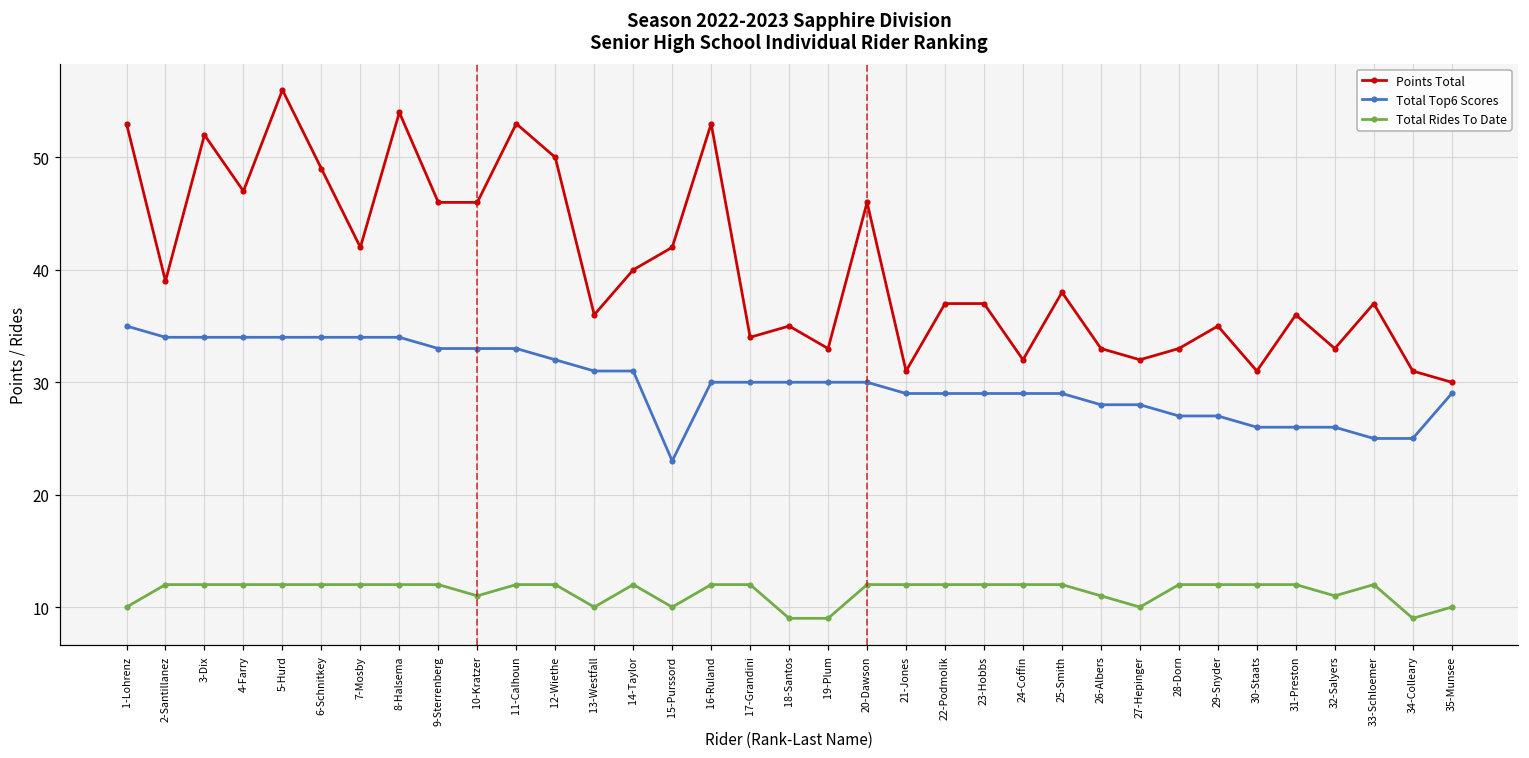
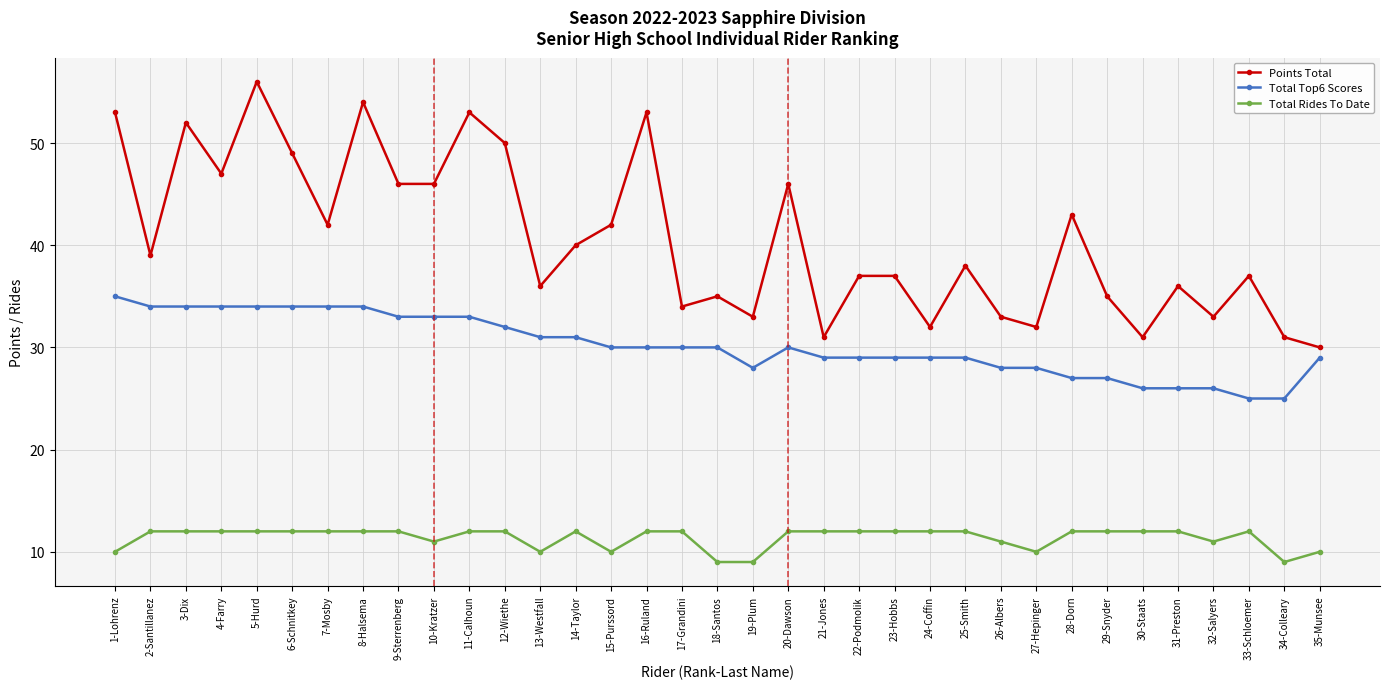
  {
    "Points Total": {
      "1-Lohrenz": 53,
      "2-Santillanez": 39,
      "3-Dix": 52,
      "4-Farry": 47,
      "5-Hurd": 56,
      "6-Schnitkey": 49,
      "7-Mosby": 42,
      "8-Halsema": 54,
      "9-Sterrenberg": 46,
      "10-Kratzer": 46,
      "11-Calhoun": 53,
      "12-Wiethe": 50,
      "13-Westfall": 36,
      "14-Taylor": 40,
      "15-Purssord": 42,
      "16-Ruland": 53,
      "17-Grandini": 34,
      "18-Santos": 35,
      "19-Plum": 33,
      "20-Dawson": 46,
      "21-Jones": 31,
      "22-Podmolik": 37,
      "23-Hobbs": 37,
      "24-Coffin": 32,
      "25-Smith": 38,
      "26-Albers": 33,
      "27-Hepinger": 32,
-     "28-Dorn": 33,
+     "28-Dorn": 43,
      "29-Snyder": 35,
      "30-Staats": 31,
      "31-Preston": 36,
      "32-Salyers": 33,
      "33-Schloemer": 37,
      "34-Colleary": 31,
      "35-Munsee": 30
    },
    "Total Top6 Scores": {
      "1-Lohrenz": 35,
      "2-Santillanez": 34,
      "3-Dix": 34,
      "4-Farry": 34,
      "5-Hurd": 34,
      "6-Schnitkey": 34,
      "7-Mosby": 34,
      "8-Halsema": 34,
      "9-Sterrenberg": 33,
      "10-Kratzer": 33,
      "11-Calhoun": 33,
      "12-Wiethe": 32,
      "13-Westfall": 31,
      "14-Taylor": 31,
-     "15-Purssord": 23,
+     "15-Purssord": 30,
      "16-Ruland": 30,
      "17-Grandini": 30,
      "18-Santos": 30,
-     "19-Plum": 30,
+     "19-Plum": 28,
      "20-Dawson": 30,
      "21-Jones": 29,
      "22-Podmolik": 29,
      "23-Hobbs": 29,
      "24-Coffin": 29,
      "25-Smith": 29,
      "26-Albers": 28,
      "27-Hepinger": 28,
      "28-Dorn": 27,
      "29-Snyder": 27,
      "30-Staats": 26,
      "31-Preston": 26,
      "32-Salyers": 26,
      "33-Schloemer": 25,
      "34-Colleary": 25,
      "35-Munsee": 29
    },
    "Total Rides To Date": {
      "1-Lohrenz": 10,
      "2-Santillanez": 12,
      "3-Dix": 12,
      "4-Farry": 12,
      "5-Hurd": 12,
      "6-Schnitkey": 12,
      "7-Mosby": 12,
      "8-Halsema": 12,
      "9-Sterrenberg": 12,
      "10-Kratzer": 11,
      "11-Calhoun": 12,
      "12-Wiethe": 12,
      "13-Westfall": 10,
      "14-Taylor": 12,
      "15-Purssord": 10,
      "16-Ruland": 12,
      "17-Grandini": 12,
      "18-Santos": 9,
      "19-Plum": 9,
      "20-Dawson": 12,
      "21-Jones": 12,
      "22-Podmolik": 12,
      "23-Hobbs": 12,
      "24-Coffin": 12,
      "25-Smith": 12,
      "26-Albers": 11,
      "27-Hepinger": 10,
      "28-Dorn": 12,
      "29-Snyder": 12,
      "30-Staats": 12,
      "31-Preston": 12,
      "32-Salyers": 11,
      "33-Schloemer": 12,
      "34-Colleary": 9,
      "35-Munsee": 10
    }
  }
